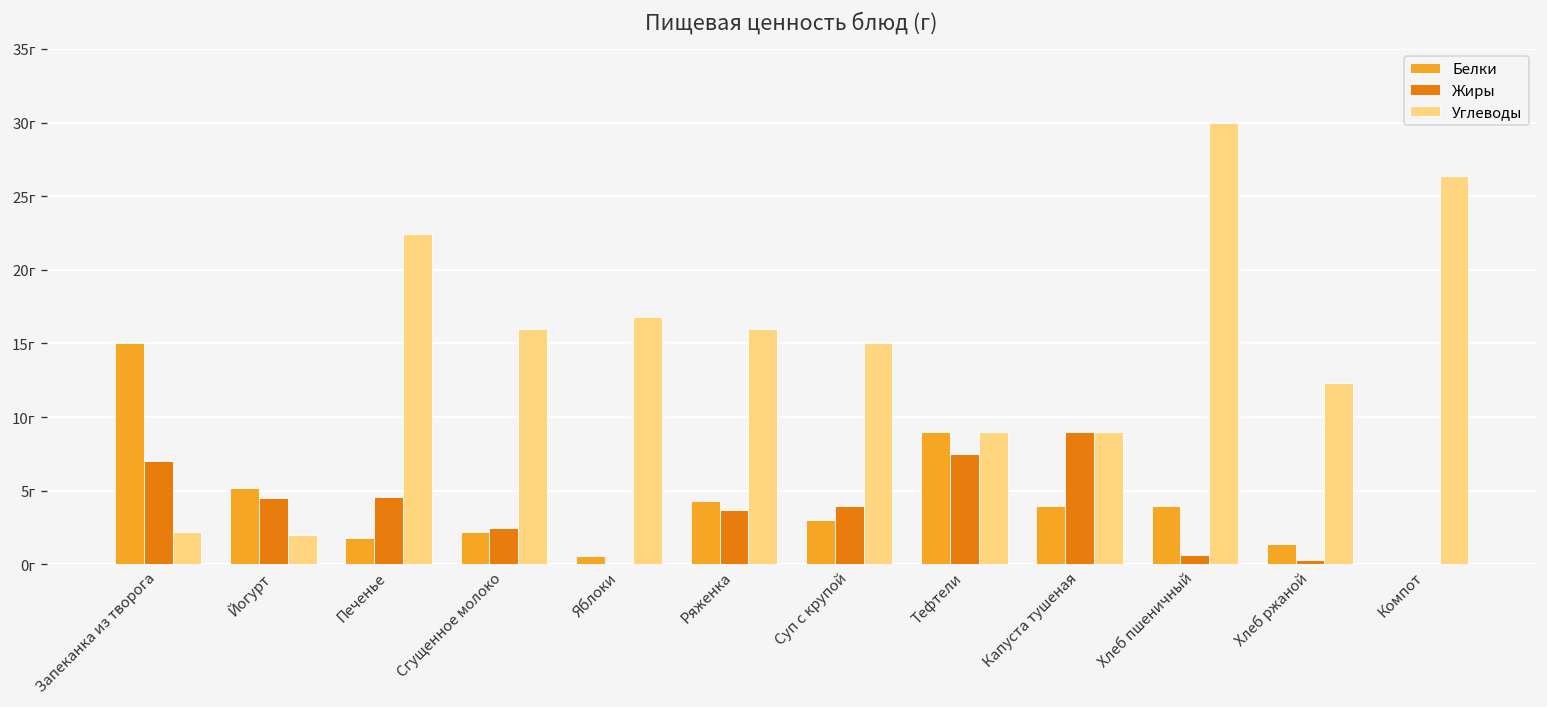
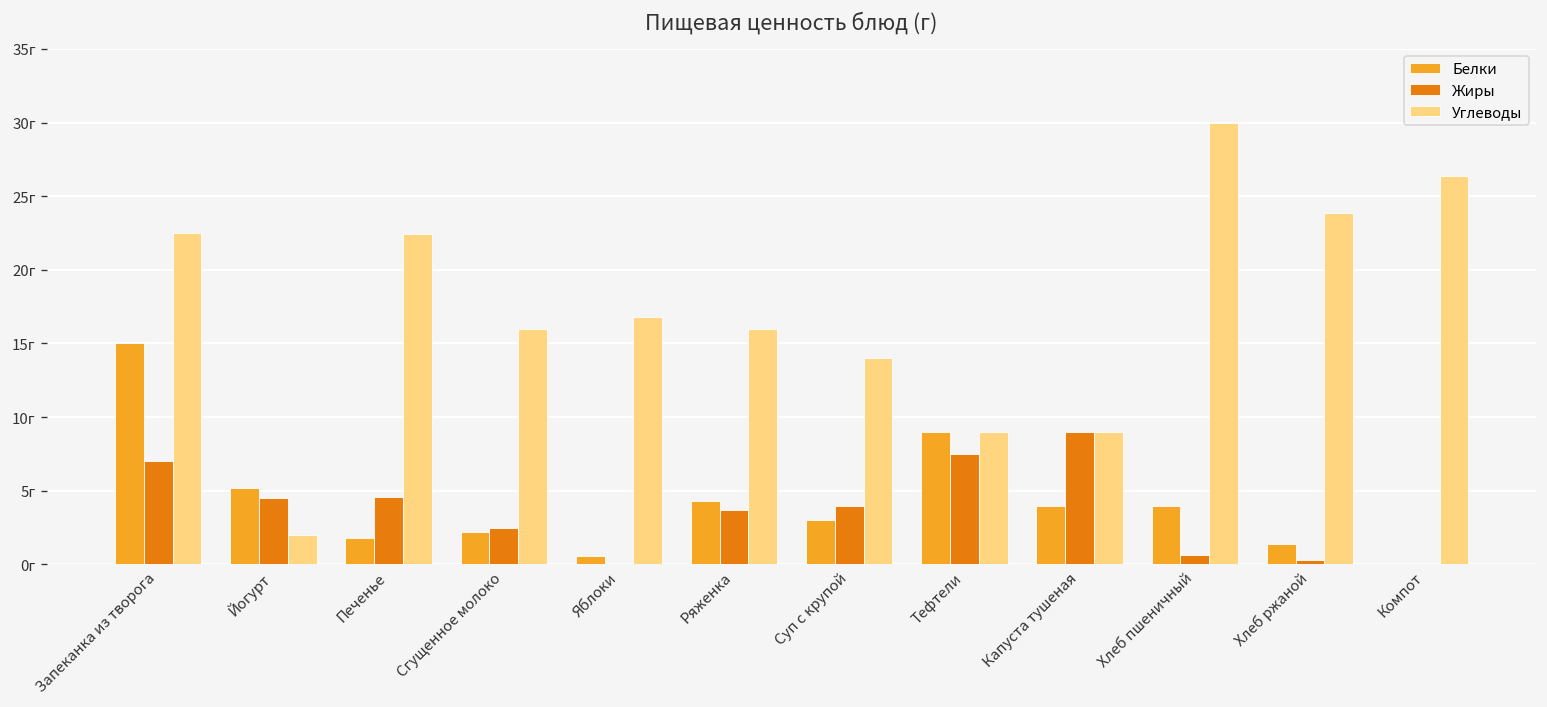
  {
    "Углеводы": {
-     "Запеканка из творога": "2.2г",
+     "Запеканка из творога": "22.5г",
      "Йогурт": "2.0г",
      "Печенье": "22.4г",
      "Сгущенное молоко": "16.0г",
      "Яблоки": "16.8г",
      "Ряженка": "16.0г",
-     "Суп с крупой": "15г",
+     "Суп с крупой": "14г",
      "Тефтели": "9.0г",
      "Капуста тушеная": "9.0г",
      "Хлеб пшеничный": "30.0г",
-     "Хлеб ржаной": "12.4г",
+     "Хлеб ржаной": "23.9г",
      "Компот": "26.4г"
    }
  }
